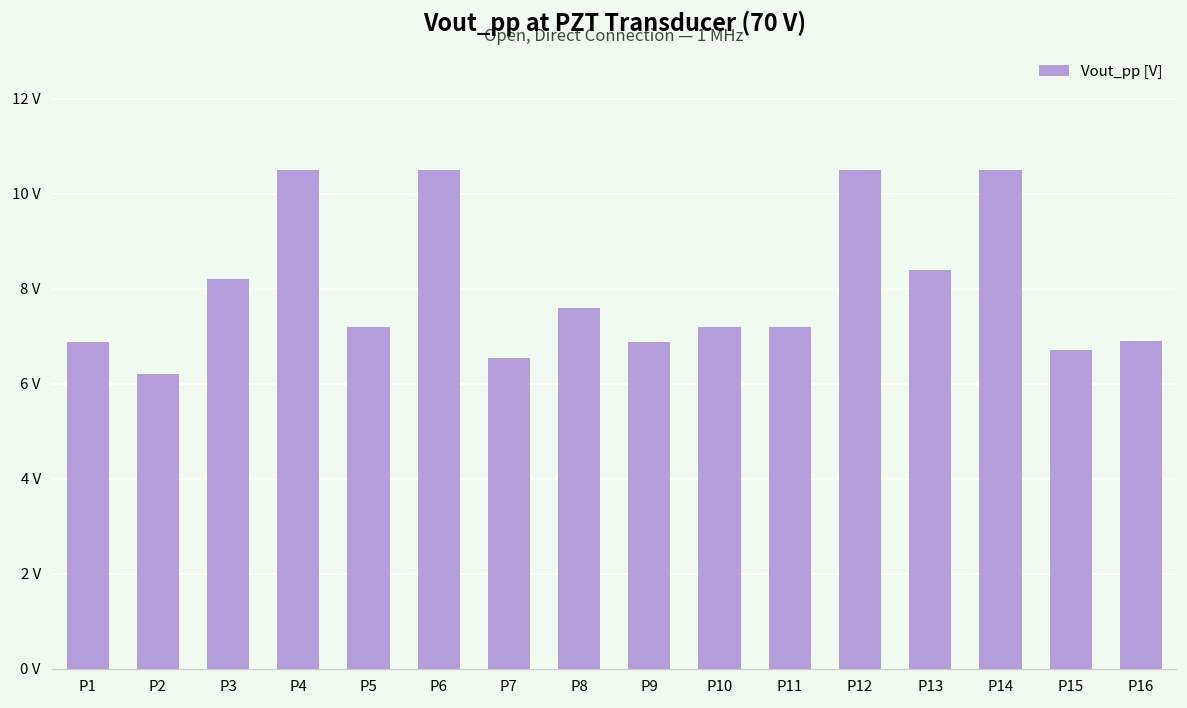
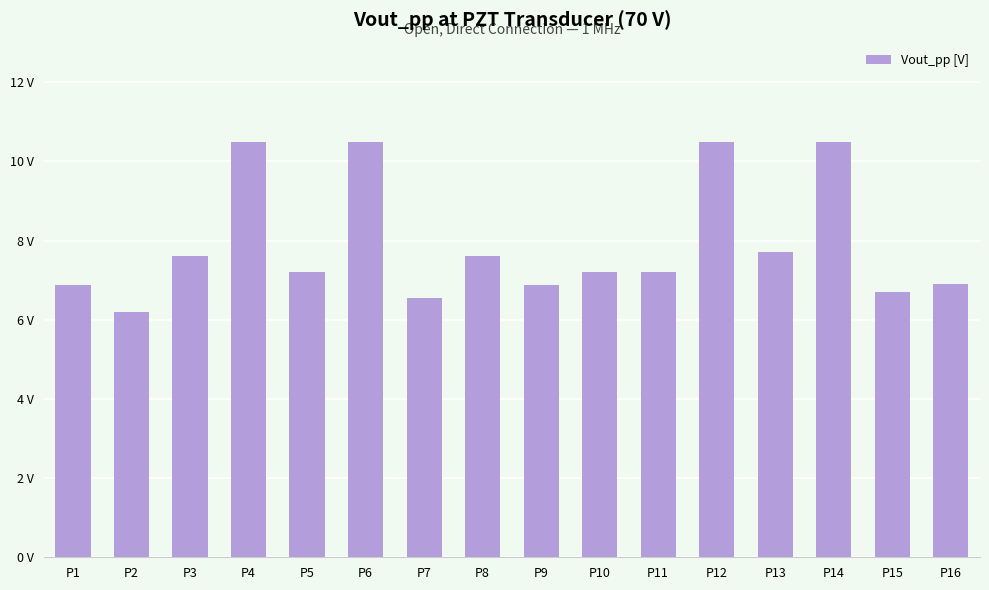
  {
    "P1": "6.9 V",
    "P2": "6.2 V",
-   "P3": "8.2 V",
+   "P3": "7.6 V",
    "P4": "10.5 V",
    "P5": "7.2 V",
    "P6": "10.5 V",
    "P7": "6.6 V",
    "P8": "7.6 V",
    "P9": "6.9 V",
    "P10": "7.2 V",
    "P11": "7.2 V",
    "P12": "10.5 V",
-   "P13": "8.4 V",
+   "P13": "7.7 V",
    "P14": "10.5 V",
    "P15": "6.7 V",
    "P16": "6.9 V"
  }
